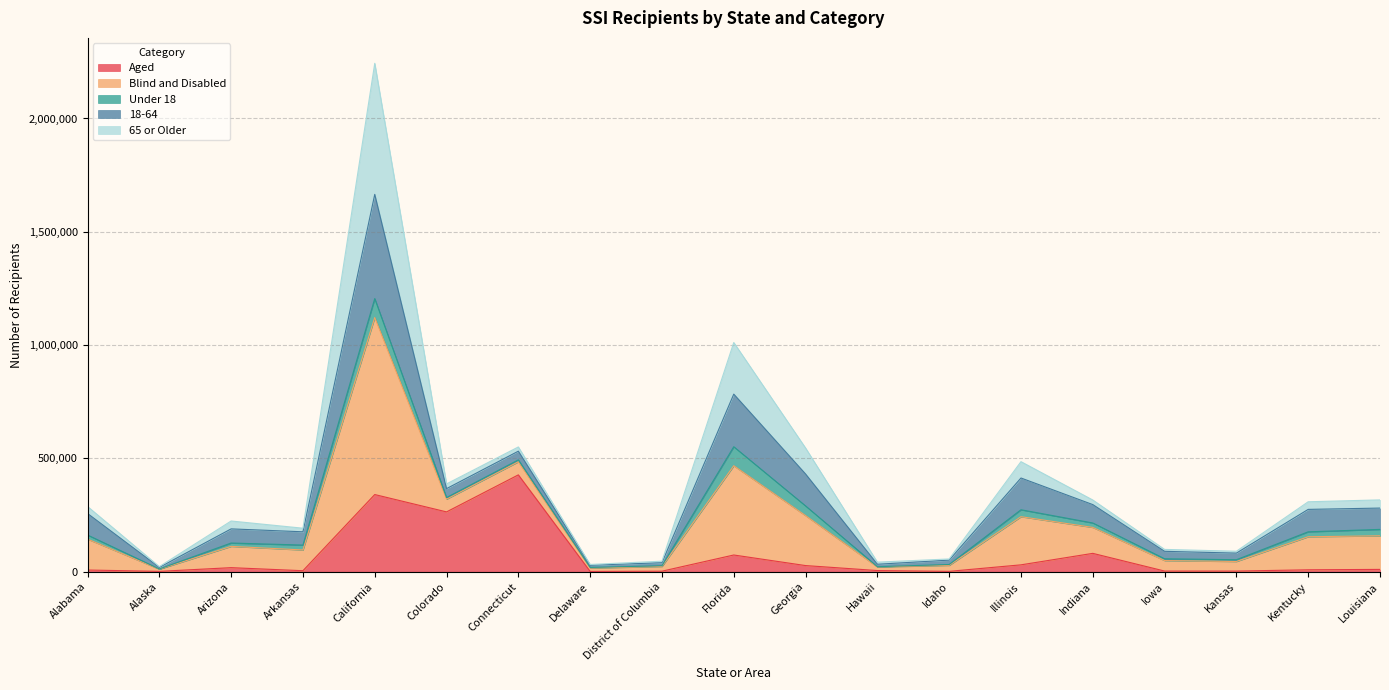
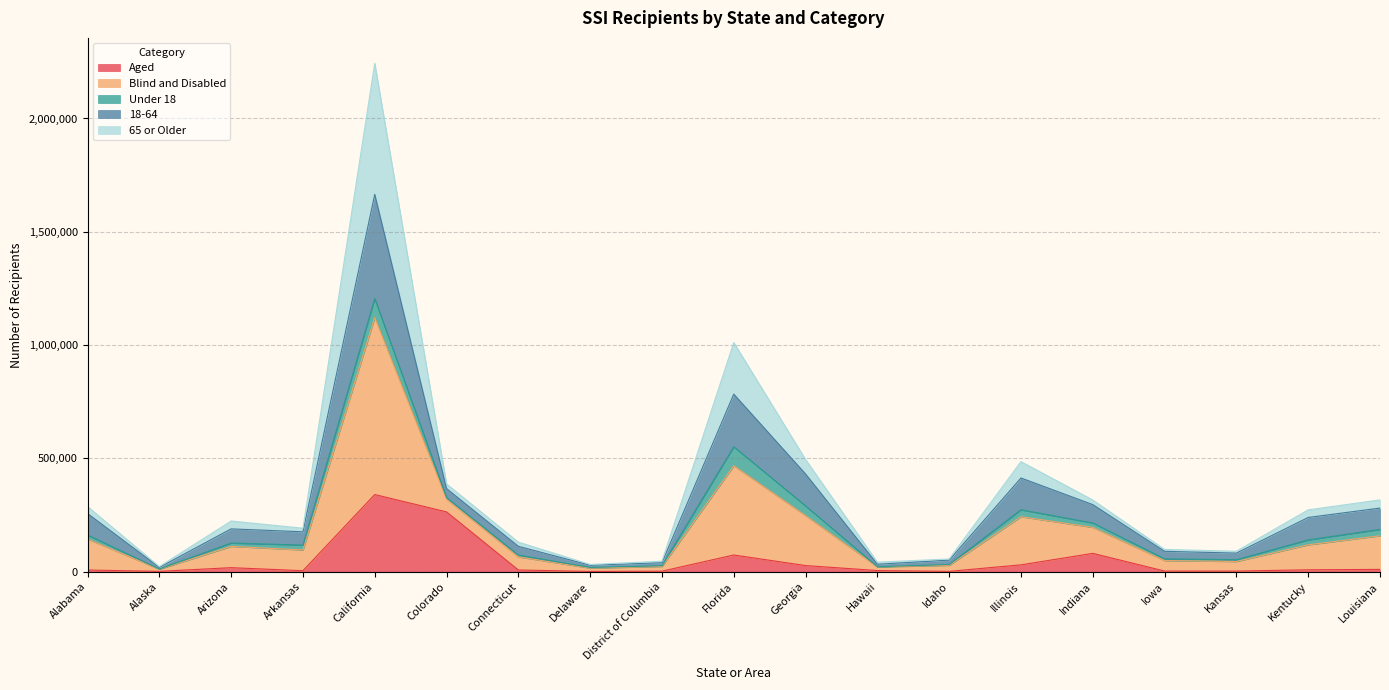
  {
    "Aged": {
      "Alabama": "10,000",
      "Arizona": "20,000",
      "Arkansas": "0",
      "California": "340,000",
      "Colorado": "260,000",
-     "Connecticut": "430,000",
+     "Connecticut": "10,000",
      "Delaware": "0",
      "District of Columbia": "0",
      "Florida": "70,000",
      "Georgia": "30,000",
      "Hawaii": "10,000",
      "Idaho": "0",
      "Illinois": "30,000",
      "Indiana": "80,000",
      "Iowa": "0",
      "Kansas": "0",
      "Kentucky": "10,000",
      "Louisiana": "10,000"
    },
    "Blind and Disabled": {
      "Alabama": "140,000",
      "Arizona": "90,000",
      "Arkansas": "90,000",
      "California": "780,000",
      "Florida": "390,000",
      "Georgia": "220,000",
      "Illinois": "210,000",
      "Indiana": "110,000",
-     "Kentucky": "150,000",
+     "Kentucky": "110,000",
      "Louisiana": "150,000"
    },
    "65 or Older": {
      "Alabama": "30,000",
      "Arizona": "30,000",
      "Arkansas": "20,000",
      "California": "580,000",
      "Colorado": "20,000",
      "Connecticut": "20,000",
      "Florida": "230,000",
-     "Georgia": "110,000",
+     "Georgia": "60,000",
      "Illinois": "70,000",
      "Indiana": "20,000",
      "Kentucky": "30,000",
      "Louisiana": "40,000"
    }
  }
